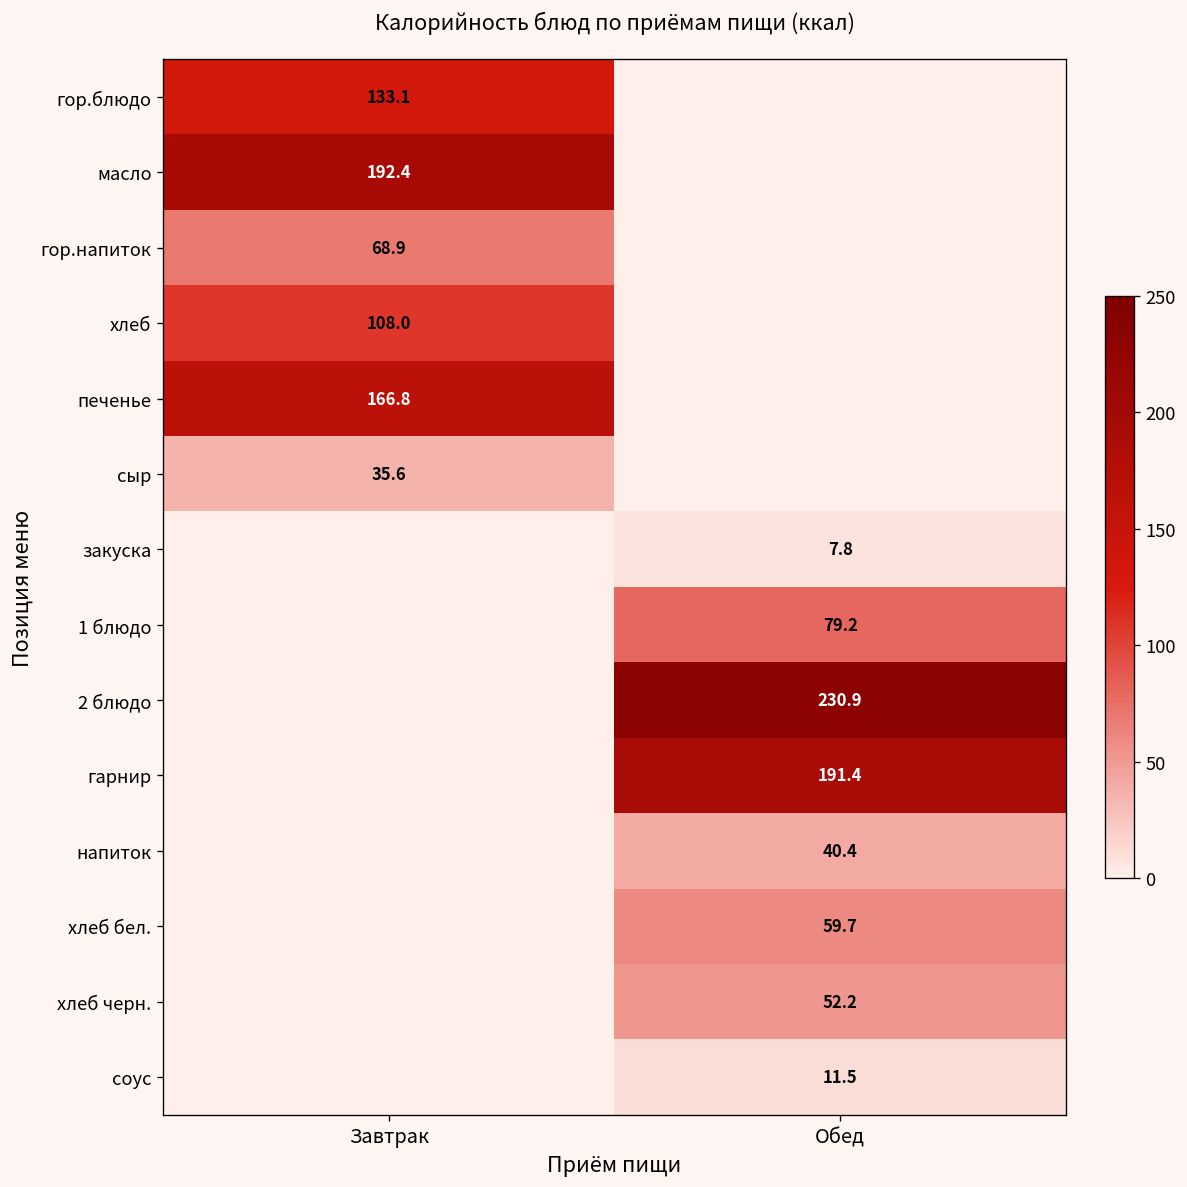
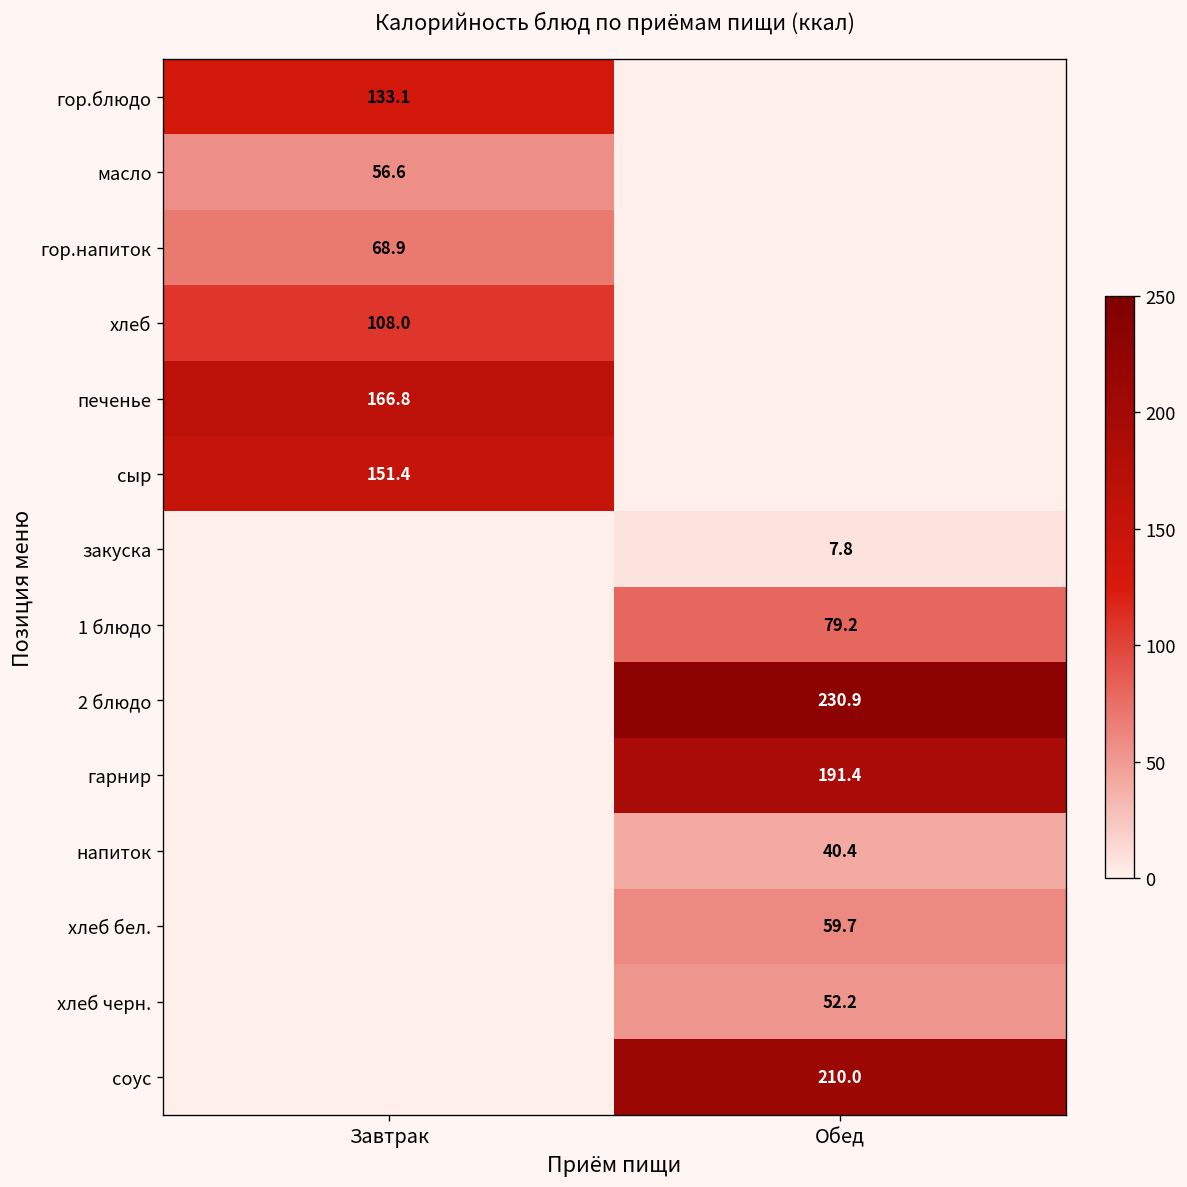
  {
    "гор.блюдо": {
      "Завтрак": 133.1
    },
    "масло": {
-     "Завтрак": 192.4
+     "Завтрак": 56.6
    },
    "гор.напиток": {
      "Завтрак": 68.9
    },
    "хлеб": {
      "Завтрак": 108.0
    },
    "печенье": {
      "Завтрак": 166.8
    },
    "сыр": {
-     "Завтрак": 35.6
+     "Завтрак": 151.4
    },
    "закуска": {
      "Обед": 7.8
    },
    "1 блюдо": {
      "Обед": 79.2
    },
    "2 блюдо": {
      "Обед": 230.9
    },
    "гарнир": {
      "Обед": 191.4
    },
    "напиток": {
      "Обед": 40.4
    },
    "хлеб бел.": {
      "Обед": 59.7
    },
    "хлеб черн.": {
      "Обед": 52.2
    },
    "соус": {
-     "Обед": 11.5
+     "Обед": 210.0
    }
  }
